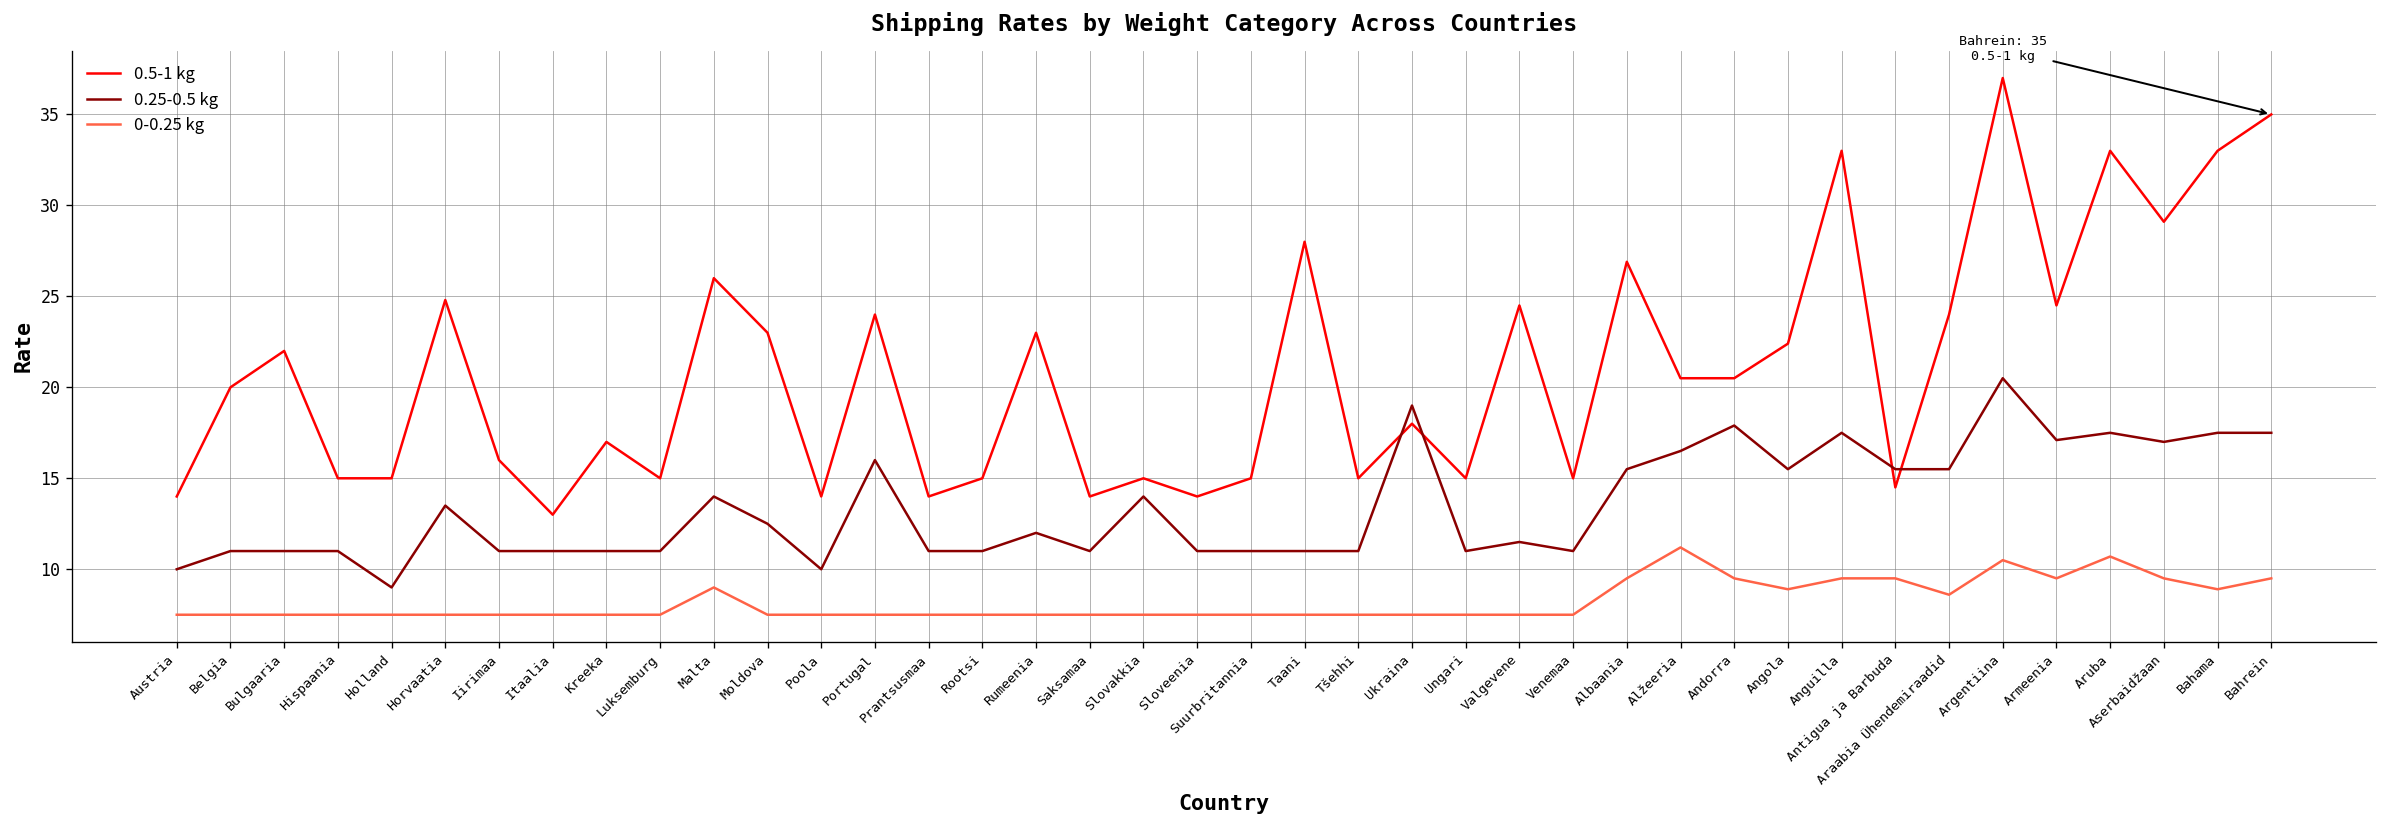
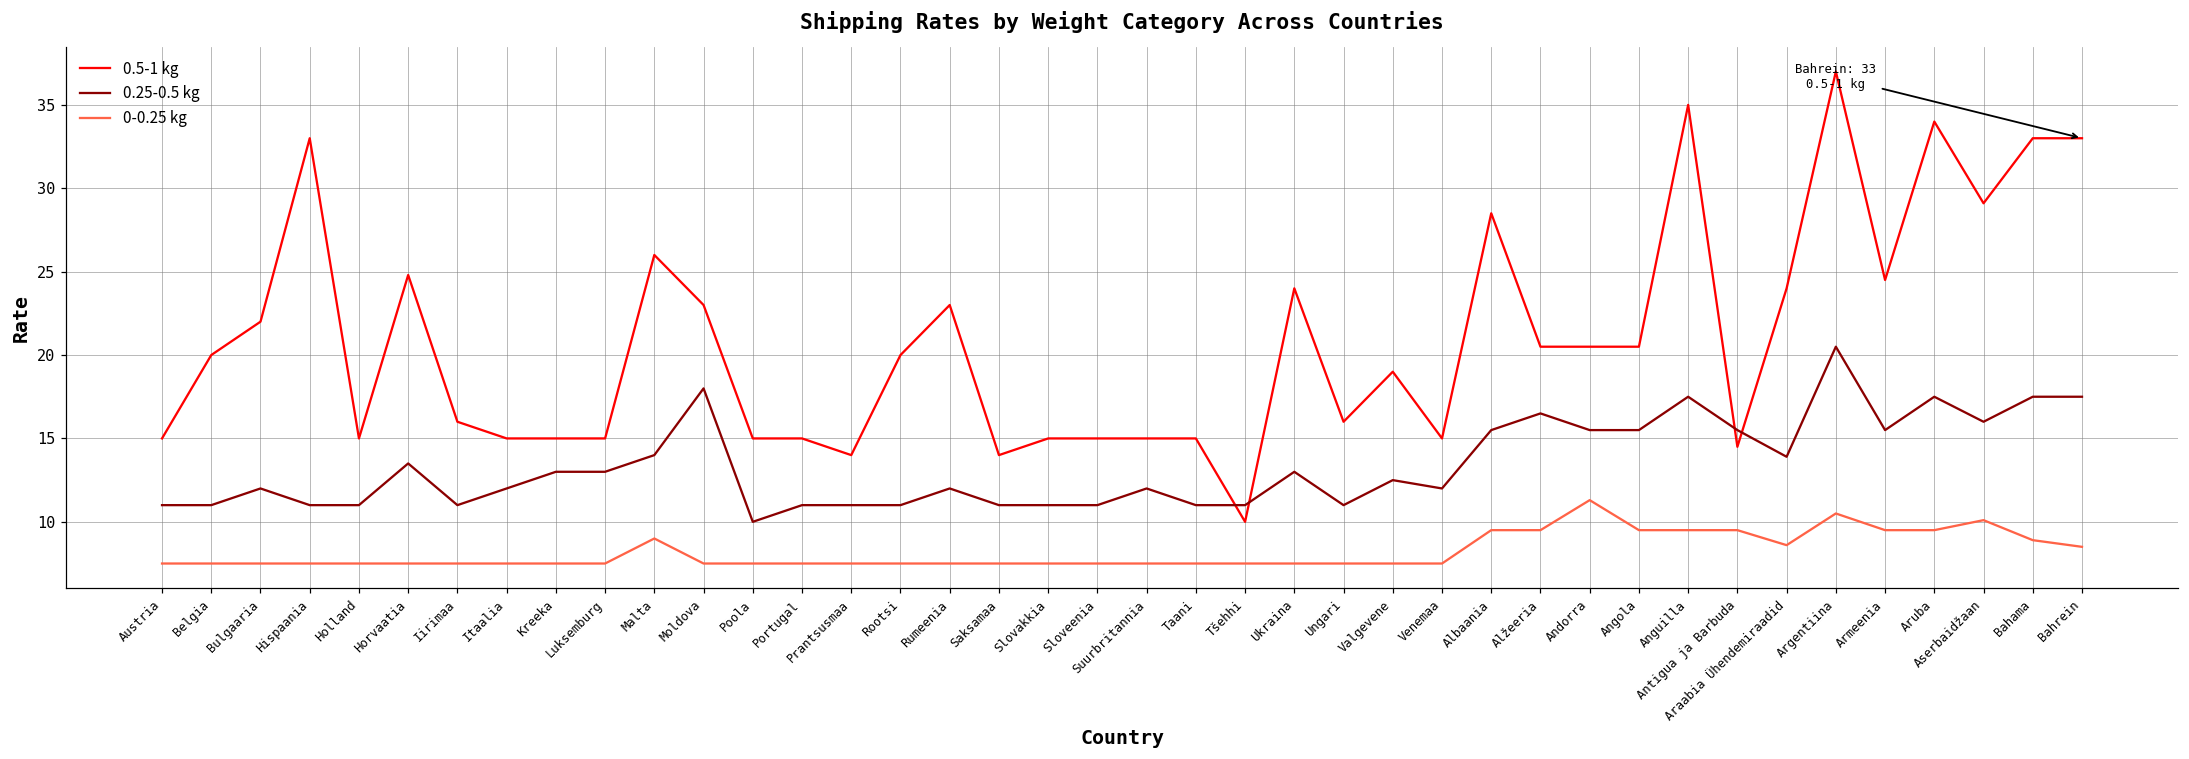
  {
    "0.5-1 kg": {
-     "Austria": 14,
-     "Hispaania": 15,
-     "Itaalia": 13,
-     "Kreeka": 17,
-     "Poola": 14,
-     "Portugal": 24,
-     "Rootsi": 15,
-     "Sloveenia": 14,
-     "Taani": 28,
-     "Tšehhi": 15,
-     "Ukraina": 18,
-     "Ungari": 15,
-     "Valgevene": 24.5,
-     "Albaania": 26.9,
-     "Angola": 22.4,
-     "Anguilla": 33,
-     "Aruba": 33,
-     "Bahrein": 35
+     "Austria": 15,
+     "Hispaania": 33,
+     "Itaalia": 15,
+     "Kreeka": 15,
+     "Poola": 15,
+     "Portugal": 15,
+     "Rootsi": 20,
+     "Sloveenia": 15,
+     "Taani": 15,
+     "Tšehhi": 10,
+     "Ukraina": 24,
+     "Ungari": 16,
+     "Valgevene": 19.0,
+     "Albaania": 28.5,
+     "Angola": 20.5,
+     "Anguilla": 35,
+     "Aruba": 34,
+     "Bahrein": 33
    },
    "0.25-0.5 kg": {
-     "Austria": 10,
+     "Austria": 11,
      "Belgia": 11.0,
-     "Bulgaaria": 11,
+     "Bulgaaria": 12,
      "Hispaania": 11.0,
-     "Holland": 9,
+     "Holland": 11,
      "Horvaatia": 13.5,
      "Iirimaa": 11.0,
-     "Itaalia": 11,
-     "Kreeka": 11,
-     "Luksemburg": 11,
+     "Itaalia": 12,
+     "Kreeka": 13,
+     "Luksemburg": 13,
      "Malta": 14.0,
-     "Moldova": 12.5,
+     "Moldova": 18.0,
      "Poola": 10.0,
-     "Portugal": 16,
+     "Portugal": 11,
      "Prantsusmaa": 11.0,
      "Rootsi": 11.0,
      "Rumeenia": 12.0,
      "Saksamaa": 11.0,
-     "Slovakkia": 14,
+     "Slovakkia": 11,
      "Sloveenia": 11.0,
-     "Suurbritannia": 11,
+     "Suurbritannia": 12,
      "Taani": 11.0,
      "Tšehhi": 11.0,
-     "Ukraina": 19,
+     "Ukraina": 13,
      "Ungari": 11.0,
-     "Valgevene": 11.5,
-     "Venemaa": 11,
+     "Valgevene": 12.5,
+     "Venemaa": 12,
      "Albaania": 15.5,
      "Alžeeria": 16.5,
-     "Andorra": 17.9,
+     "Andorra": 15.5,
      "Angola": 15.5,
      "Anguilla": 17.5,
      "Antigua ja Barbuda": 15.5,
-     "Araabia Ühendemiraadid": 15.5,
+     "Araabia Ühendemiraadid": 13.9,
      "Argentiina": 20.5,
-     "Armeenia": 17.1,
+     "Armeenia": 15.5,
      "Aruba": 17.5,
-     "Aserbaidžaan": 17,
+     "Aserbaidžaan": 16,
      "Bahama": 17.5,
      "Bahrein": 17.5
    },
    "0-0.25 kg": {
      "Austria": 7.5,
      "Belgia": 7.5,
      "Bulgaaria": 7.5,
      "Hispaania": 7.5,
      "Holland": 7.5,
      "Horvaatia": 7.5,
      "Iirimaa": 7.5,
      "Itaalia": 7.5,
      "Kreeka": 7.5,
      "Luksemburg": 7.5,
      "Malta": 9.0,
      "Moldova": 7.5,
      "Poola": 7.5,
      "Portugal": 7.5,
      "Prantsusmaa": 7.5,
      "Rootsi": 7.5,
      "Rumeenia": 7.5,
      "Saksamaa": 7.5,
      "Slovakkia": 7.5,
      "Sloveenia": 7.5,
      "Suurbritannia": 7.5,
      "Taani": 7.5,
      "Tšehhi": 7.5,
      "Ukraina": 7.5,
      "Ungari": 7.5,
      "Valgevene": 7.5,
      "Venemaa": 7.5,
      "Albaania": 9.5,
-     "Alžeeria": 11.2,
-     "Andorra": 9.5,
-     "Angola": 8.9,
+     "Alžeeria": 9.5,
+     "Andorra": 11.3,
+     "Angola": 9.5,
      "Anguilla": 9.5,
      "Antigua ja Barbuda": 9.5,
      "Araabia Ühendemiraadid": 8.6,
      "Argentiina": 10.5,
      "Armeenia": 9.5,
-     "Aruba": 10.7,
-     "Aserbaidžaan": 9.5,
+     "Aruba": 9.5,
+     "Aserbaidžaan": 10.1,
      "Bahama": 8.9,
-     "Bahrein": 9.5
+     "Bahrein": 8.5
    }
  }
